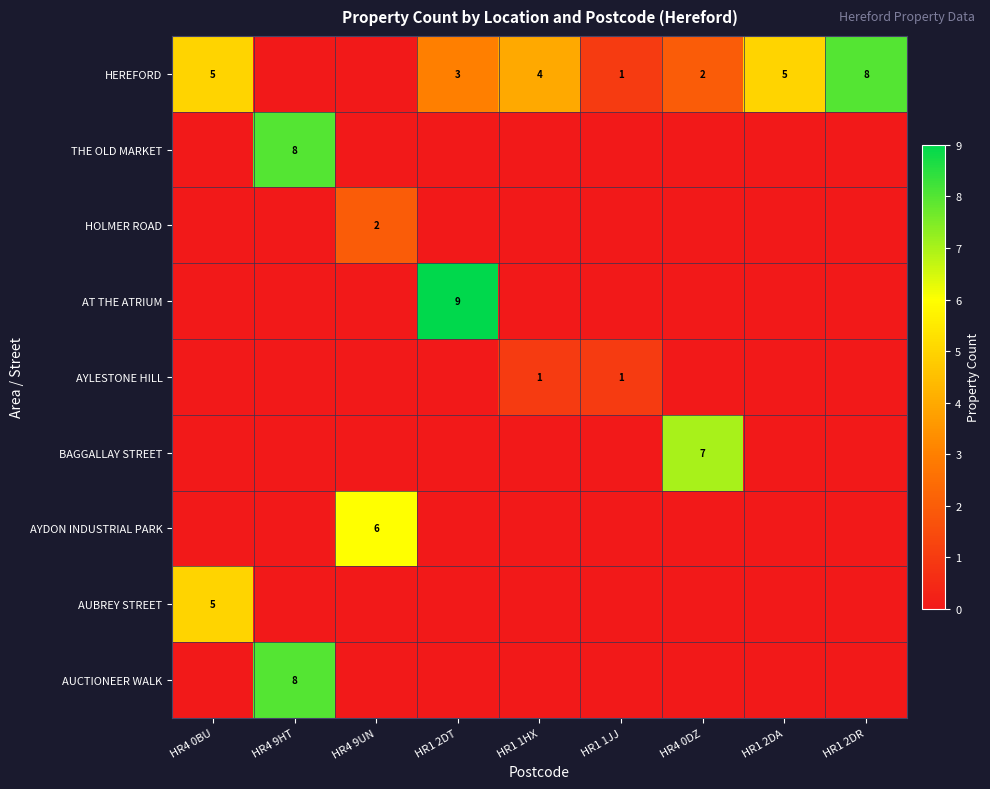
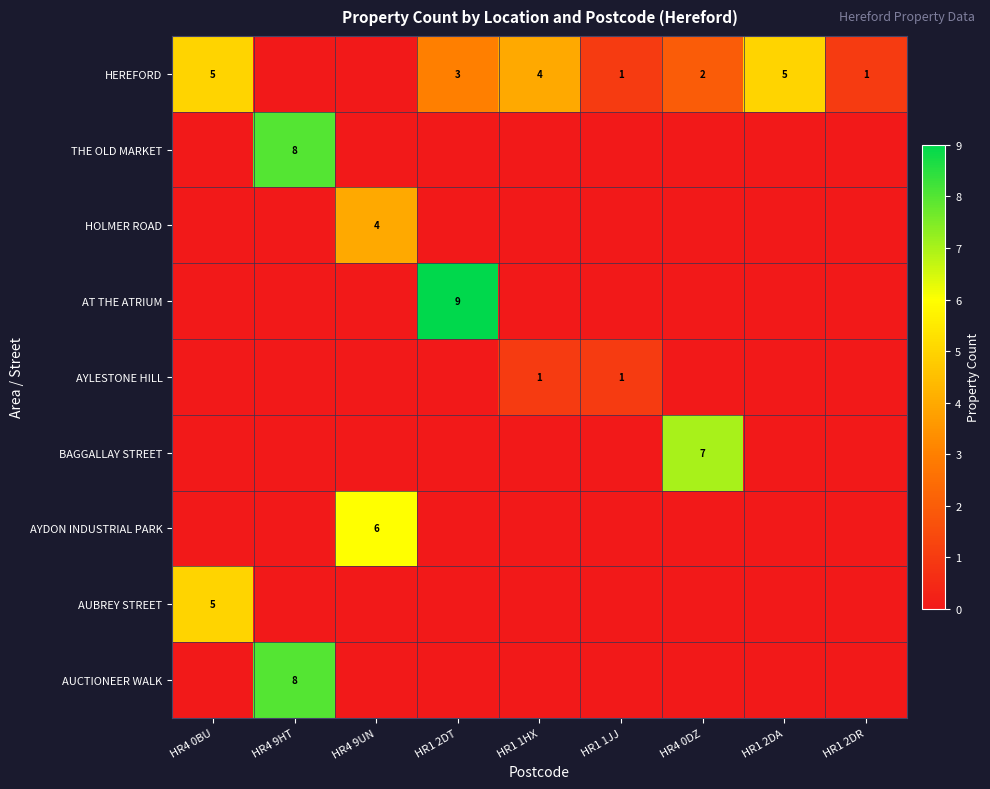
  {
    "HEREFORD": {
      "HR4 0BU": 5,
      "HR1 2DT": 3,
      "HR1 1HX": 4,
      "HR1 1JJ": 1,
      "HR4 0DZ": 2,
      "HR1 2DA": 5,
-     "HR1 2DR": 8
+     "HR1 2DR": 1
    },
    "THE OLD MARKET": {
      "HR4 9HT": 8
    },
    "HOLMER ROAD": {
-     "HR4 9UN": 2
+     "HR4 9UN": 4
    },
    "AT THE ATRIUM": {
      "HR1 2DT": 9
    },
    "AYLESTONE HILL": {
      "HR1 1HX": 1,
      "HR1 1JJ": 1
    },
    "BAGGALLAY STREET": {
      "HR4 0DZ": 7
    },
    "AYDON INDUSTRIAL PARK": {
      "HR4 9UN": 6
    },
    "AUBREY STREET": {
      "HR4 0BU": 5
    },
    "AUCTIONEER WALK": {
      "HR4 9HT": 8
    }
  }
